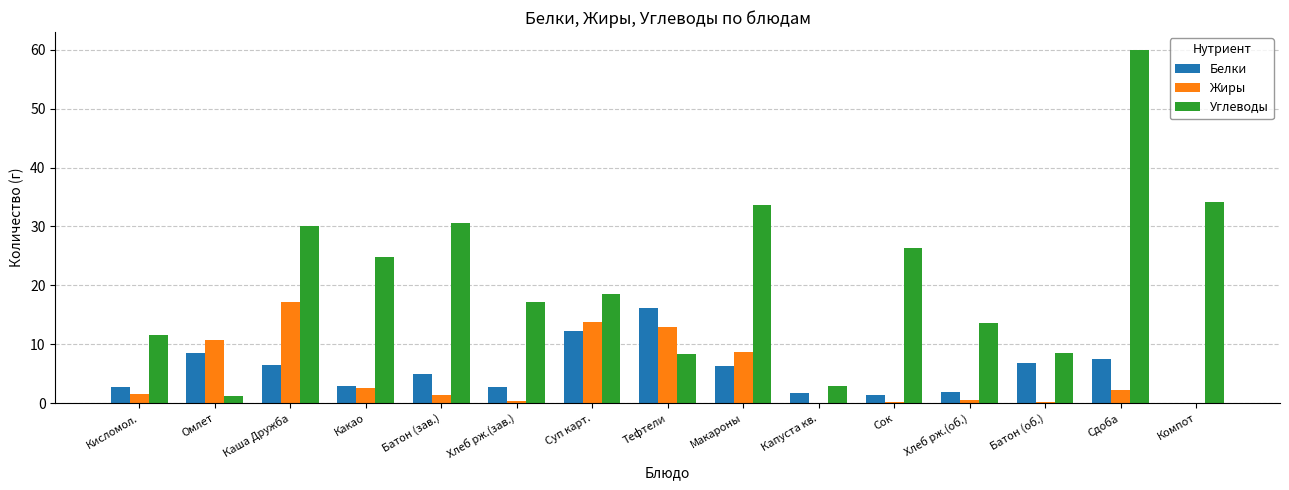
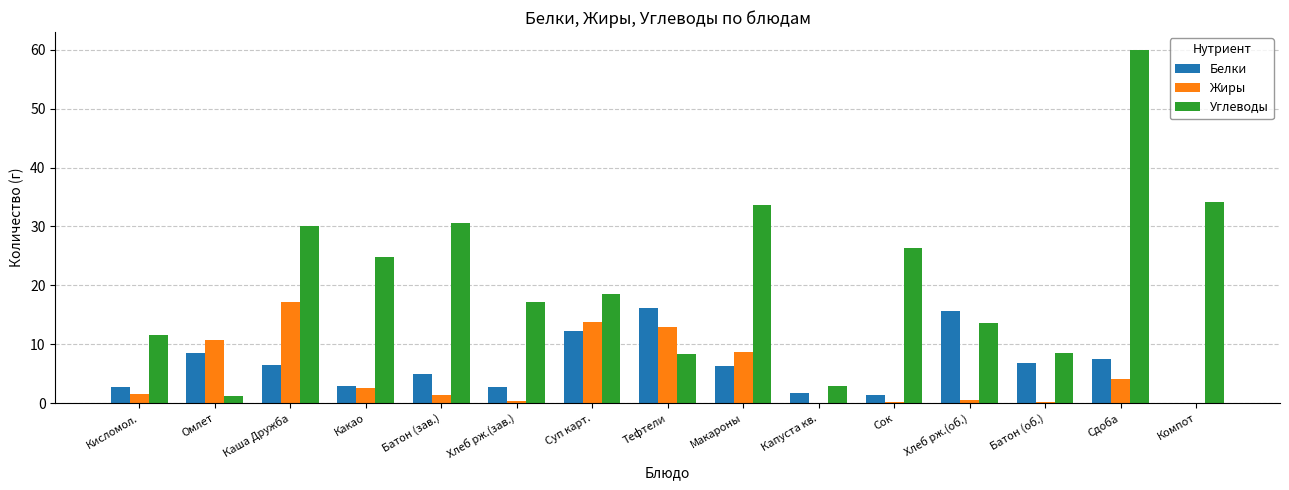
  {
    "Белки": {
      "Кисломол.": 3,
      "Омлет": 9,
      "Каша Дружба": 7,
      "Какао": 3,
      "Батон (зав.)": 5,
      "Хлеб рж.(зав.)": 3,
      "Суп карт.": 12,
      "Тефтели": 16,
      "Макароны": 6,
      "Капуста кв.": 2,
      "Сок": 1,
-     "Хлеб рж.(об.)": 2,
+     "Хлеб рж.(об.)": 16,
      "Батон (об.)": 7,
      "Сдоба": 8
    },
    "Жиры": {
      "Кисломол.": 2,
      "Омлет": 11,
      "Каша Дружба": 17,
      "Какао": 3,
      "Батон (зав.)": 1,
      "Суп карт.": 14,
      "Тефтели": 13,
      "Макароны": 9,
      "Хлеб рж.(об.)": 0,
-     "Сдоба": 2
+     "Сдоба": 4
    },
    "Углеводы": {
      "Кисломол.": 12,
      "Омлет": 1,
      "Каша Дружба": 30,
      "Какао": 25,
      "Батон (зав.)": 31,
      "Хлеб рж.(зав.)": 17,
      "Суп карт.": 19,
      "Тефтели": 8,
      "Макароны": 34,
      "Капуста кв.": 3,
      "Сок": 26,
      "Хлеб рж.(об.)": 14,
      "Батон (об.)": 9,
      "Сдоба": 60,
      "Компот": 34
    }
  }
